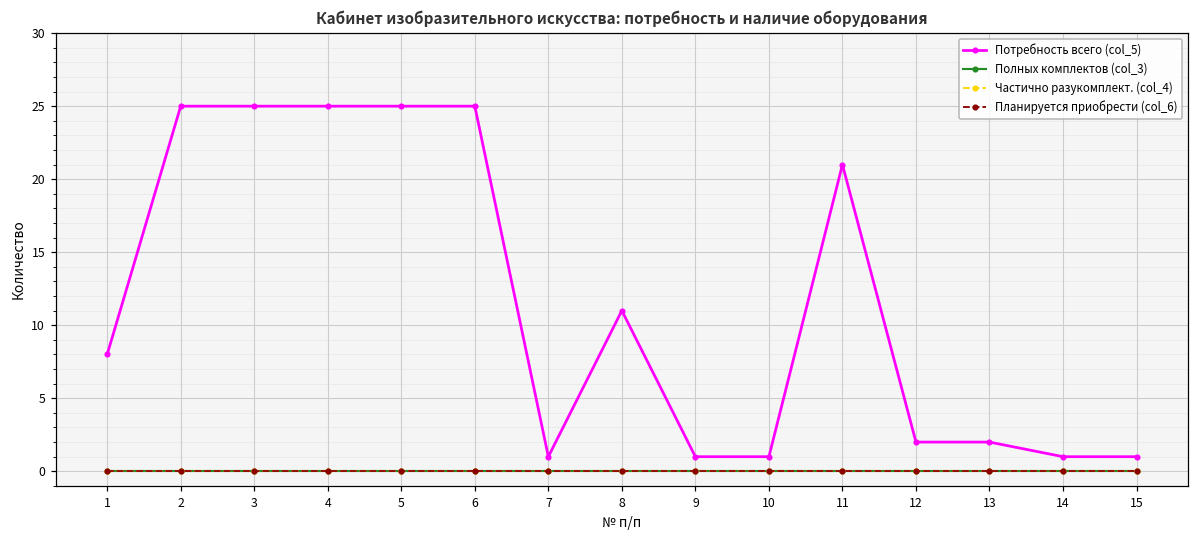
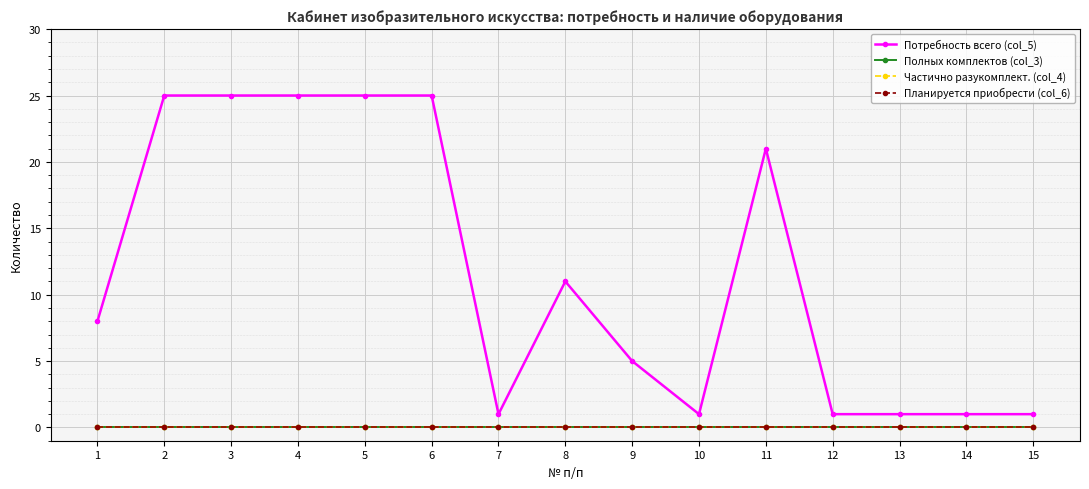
  {
    "Потребность всего (col_5)": {
      "1": 8,
      "2": 25,
      "3": 25,
      "4": 25,
      "5": 25,
      "6": 25,
      "7": 1,
      "8": 11,
-     "9": 1,
+     "9": 5,
      "10": 1,
      "11": 21,
-     "12": 2,
-     "13": 2,
+     "12": 1,
+     "13": 1,
      "14": 1,
      "15": 1
    },
    "Планируется приобрести (col_6)": {
      "1": 0,
      "2": 0,
      "3": 0,
      "4": 0,
      "5": 0,
      "6": 0,
      "7": 0,
      "8": 0,
      "9": 0,
      "10": 0,
      "11": 0,
      "12": 0,
      "13": 0,
      "14": 0,
      "15": 0
    }
  }
